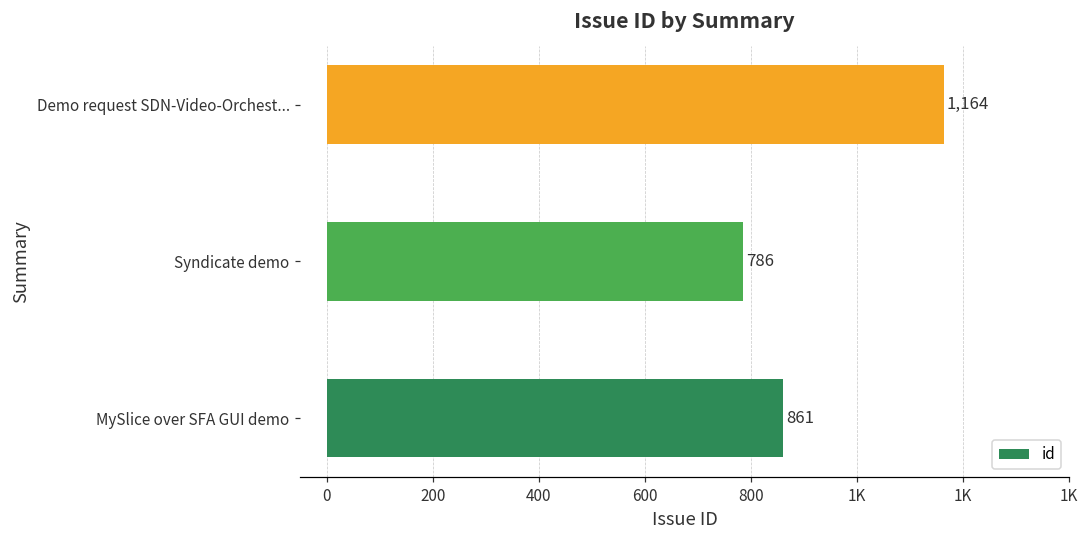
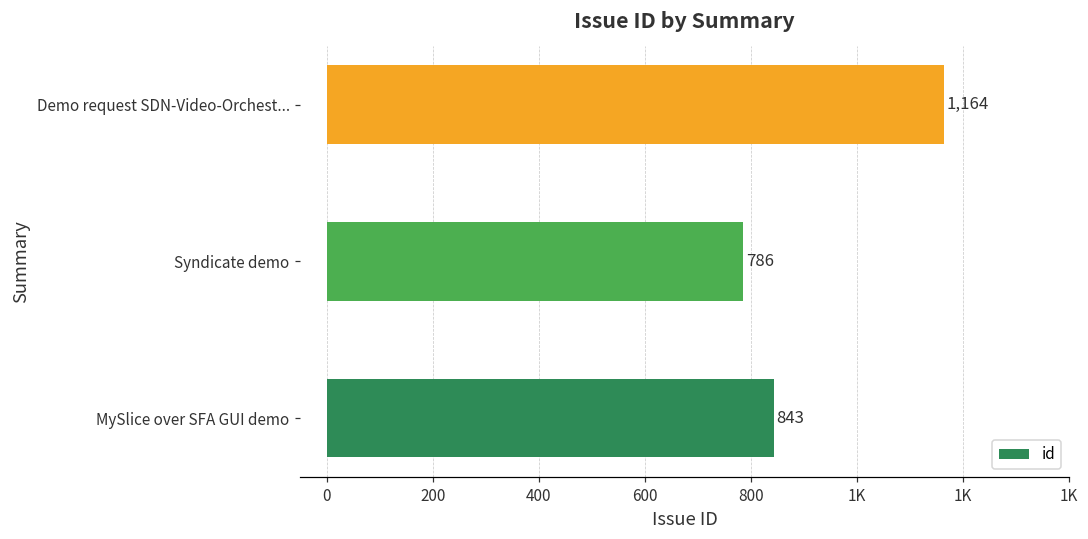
  {
    "Demo request SDN-Video-Orchest...": "1,164",
    "Syndicate demo": "786",
-   "MySlice over SFA GUI demo": "861"
+   "MySlice over SFA GUI demo": "843"
  }
